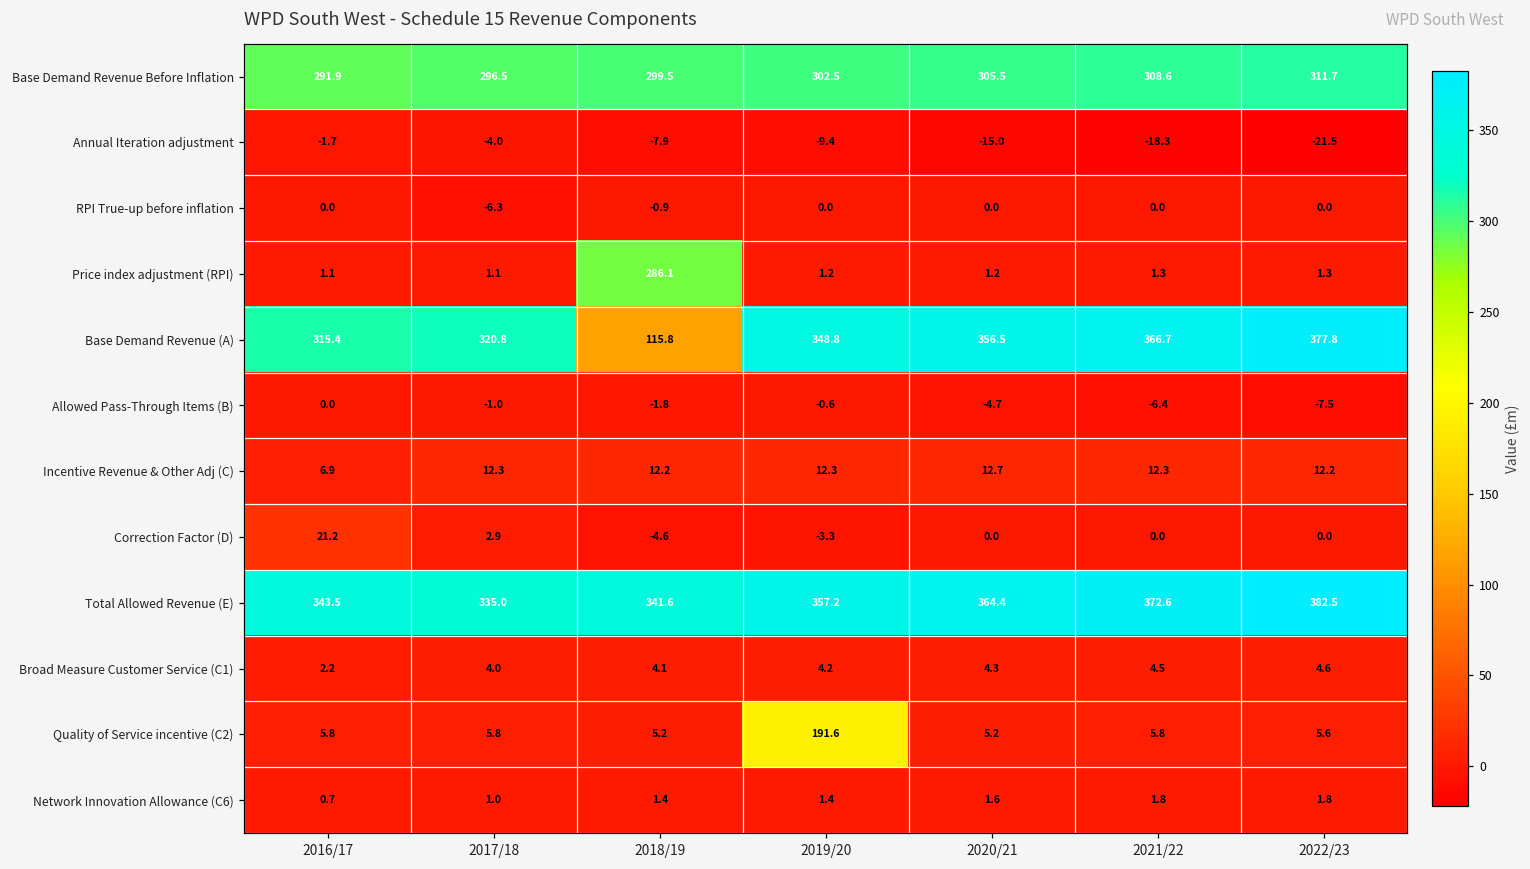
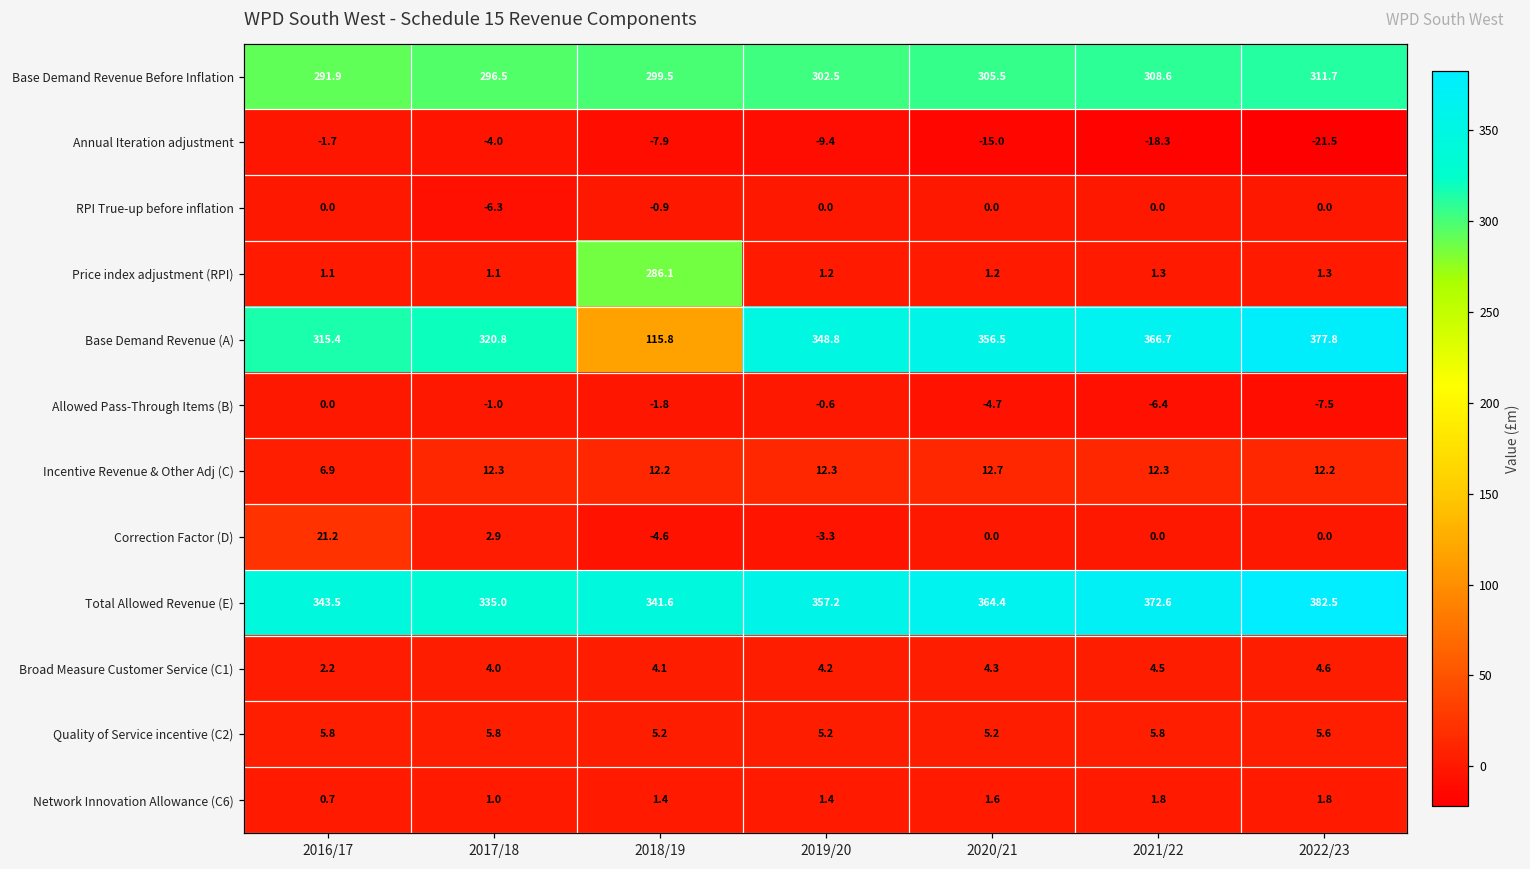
  {
    "Base Demand Revenue Before Inflation": {
      "2016/17": 291.9,
      "2017/18": 296.5,
      "2018/19": 299.5,
      "2019/20": 302.5,
      "2020/21": 305.5,
      "2021/22": 308.6,
      "2022/23": 311.7
    },
    "Annual Iteration adjustment": {
      "2016/17": -1.7,
      "2017/18": -4.0,
      "2018/19": -7.9,
      "2019/20": -9.4,
      "2020/21": -15.0,
      "2021/22": -18.3,
      "2022/23": -21.5
    },
    "RPI True-up before inflation": {
      "2016/17": 0.0,
      "2017/18": -6.3,
      "2018/19": -0.9,
      "2019/20": 0.0,
      "2020/21": 0.0,
      "2021/22": 0.0,
      "2022/23": 0.0
    },
    "Price index adjustment (RPI)": {
      "2016/17": 1.1,
      "2017/18": 1.1,
      "2018/19": 286.1,
      "2019/20": 1.2,
      "2020/21": 1.2,
      "2021/22": 1.3,
      "2022/23": 1.3
    },
    "Base Demand Revenue (A)": {
      "2016/17": 315.4,
      "2017/18": 320.8,
      "2018/19": 115.8,
      "2019/20": 348.8,
      "2020/21": 356.5,
      "2021/22": 366.7,
      "2022/23": 377.8
    },
    "Allowed Pass-Through Items (B)": {
      "2016/17": 0.0,
      "2017/18": -1.0,
      "2018/19": -1.8,
      "2019/20": -0.6,
      "2020/21": -4.7,
      "2021/22": -6.4,
      "2022/23": -7.5
    },
    "Incentive Revenue & Other Adj (C)": {
      "2016/17": 6.9,
      "2017/18": 12.3,
      "2018/19": 12.2,
      "2019/20": 12.3,
      "2020/21": 12.7,
      "2021/22": 12.3,
      "2022/23": 12.2
    },
    "Correction Factor (D)": {
      "2016/17": 21.2,
      "2017/18": 2.9,
      "2018/19": -4.6,
      "2019/20": -3.3,
      "2020/21": 0.0,
      "2021/22": 0.0,
      "2022/23": 0.0
    },
    "Total Allowed Revenue (E)": {
      "2016/17": 343.5,
      "2017/18": 335.0,
      "2018/19": 341.6,
      "2019/20": 357.2,
      "2020/21": 364.4,
      "2021/22": 372.6,
      "2022/23": 382.5
    },
    "Broad Measure Customer Service (C1)": {
      "2016/17": 2.2,
      "2017/18": 4.0,
      "2018/19": 4.1,
      "2019/20": 4.2,
      "2020/21": 4.3,
      "2021/22": 4.5,
      "2022/23": 4.6
    },
    "Quality of Service incentive (C2)": {
      "2016/17": 5.8,
      "2017/18": 5.8,
      "2018/19": 5.2,
-     "2019/20": 191.6,
+     "2019/20": 5.2,
      "2020/21": 5.2,
      "2021/22": 5.8,
      "2022/23": 5.6
    },
    "Network Innovation Allowance (C6)": {
      "2016/17": 0.7,
      "2017/18": 1.0,
      "2018/19": 1.4,
      "2019/20": 1.4,
      "2020/21": 1.6,
      "2021/22": 1.8,
      "2022/23": 1.8
    }
  }
